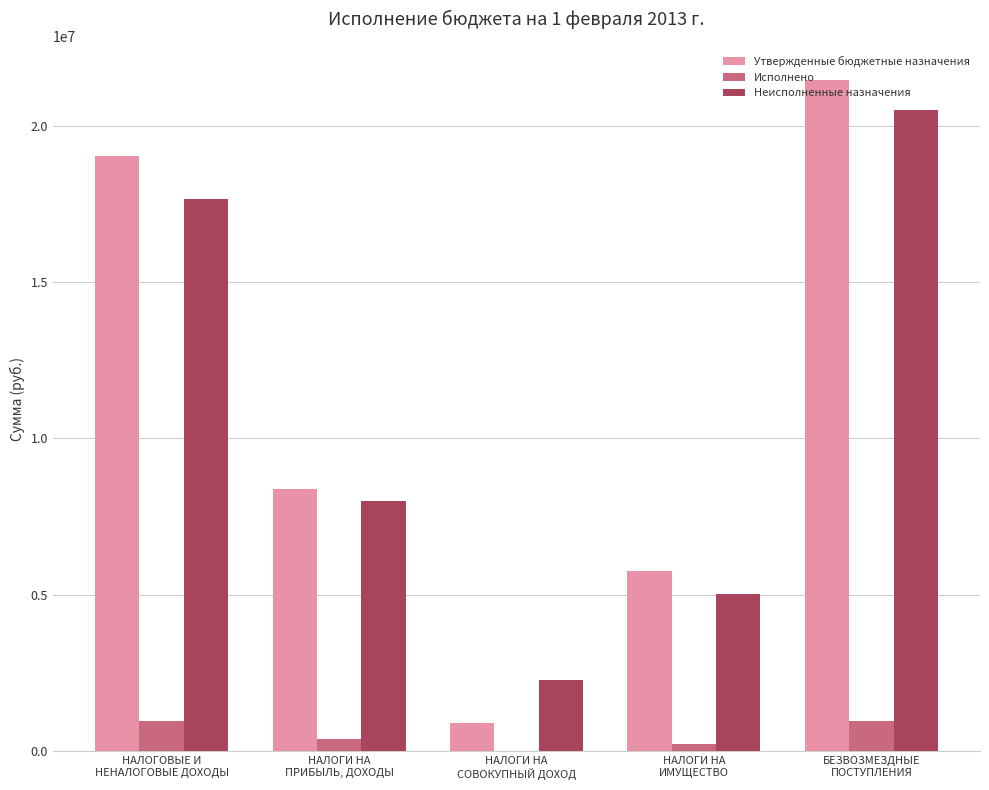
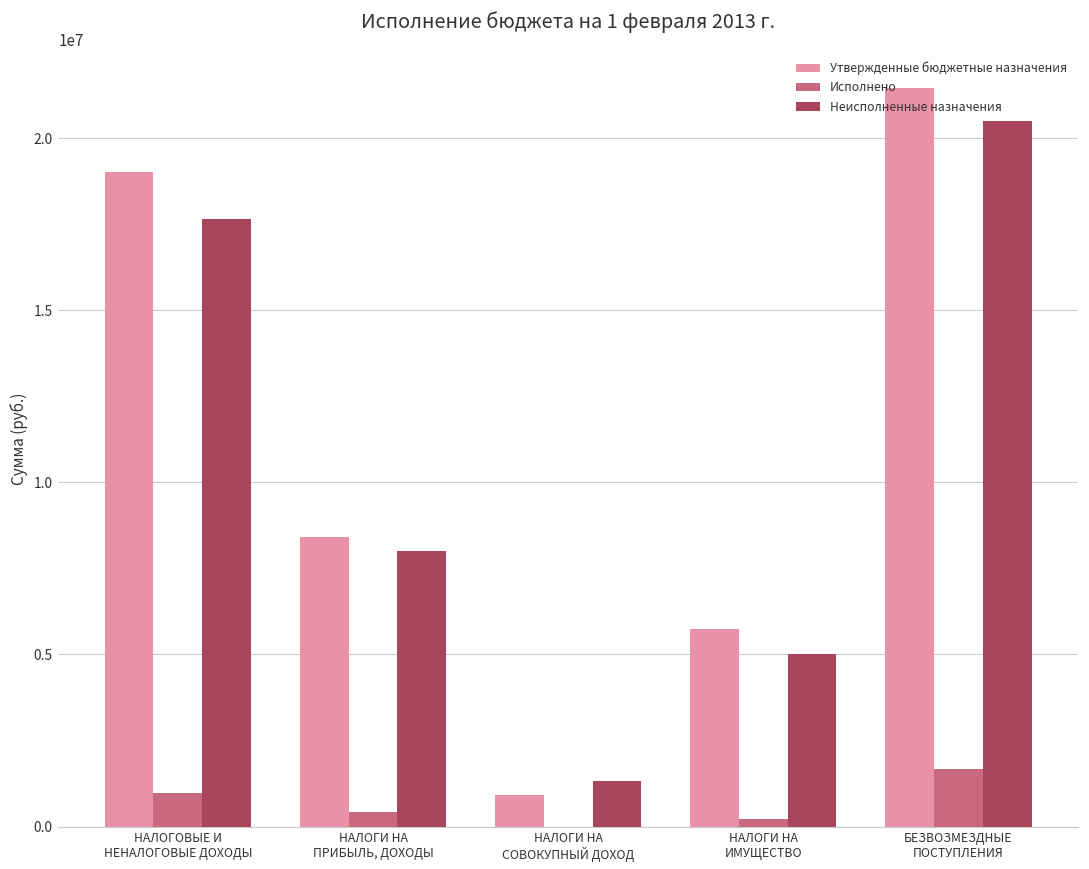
  {
    "Утвержденные бюджетные назначения": {
      "НАЛОГОВЫЕ И НЕНАЛОГОВЫЕ ДОХОДЫ": 19000000,
      "НАЛОГИ НА ПРИБЫЛЬ, ДОХОДЫ": 8400000,
      "НАЛОГИ НА СОВОКУПНЫЙ ДОХОД": 900000,
      "НАЛОГИ НА ИМУЩЕСТВО": 5800000,
      "БЕЗВОЗМЕЗДНЫЕ ПОСТУПЛЕНИЯ": 21500000
    },
    "Исполнено": {
      "НАЛОГОВЫЕ И НЕНАЛОГОВЫЕ ДОХОДЫ": 1000000,
      "НАЛОГИ НА ПРИБЫЛЬ, ДОХОДЫ": 400000,
      "НАЛОГИ НА СОВОКУПНЫЙ ДОХОД": 0,
      "НАЛОГИ НА ИМУЩЕСТВО": 200000,
-     "БЕЗВОЗМЕЗДНЫЕ ПОСТУПЛЕНИЯ": 1000000
+     "БЕЗВОЗМЕЗДНЫЕ ПОСТУПЛЕНИЯ": 1700000
    },
    "Неисполненные назначения": {
      "НАЛОГОВЫЕ И НЕНАЛОГОВЫЕ ДОХОДЫ": 17600000,
      "НАЛОГИ НА ПРИБЫЛЬ, ДОХОДЫ": 8000000,
-     "НАЛОГИ НА СОВОКУПНЫЙ ДОХОД": 2300000,
+     "НАЛОГИ НА СОВОКУПНЫЙ ДОХОД": 1300000,
      "НАЛОГИ НА ИМУЩЕСТВО": 5000000,
      "БЕЗВОЗМЕЗДНЫЕ ПОСТУПЛЕНИЯ": 20500000
    }
  }
